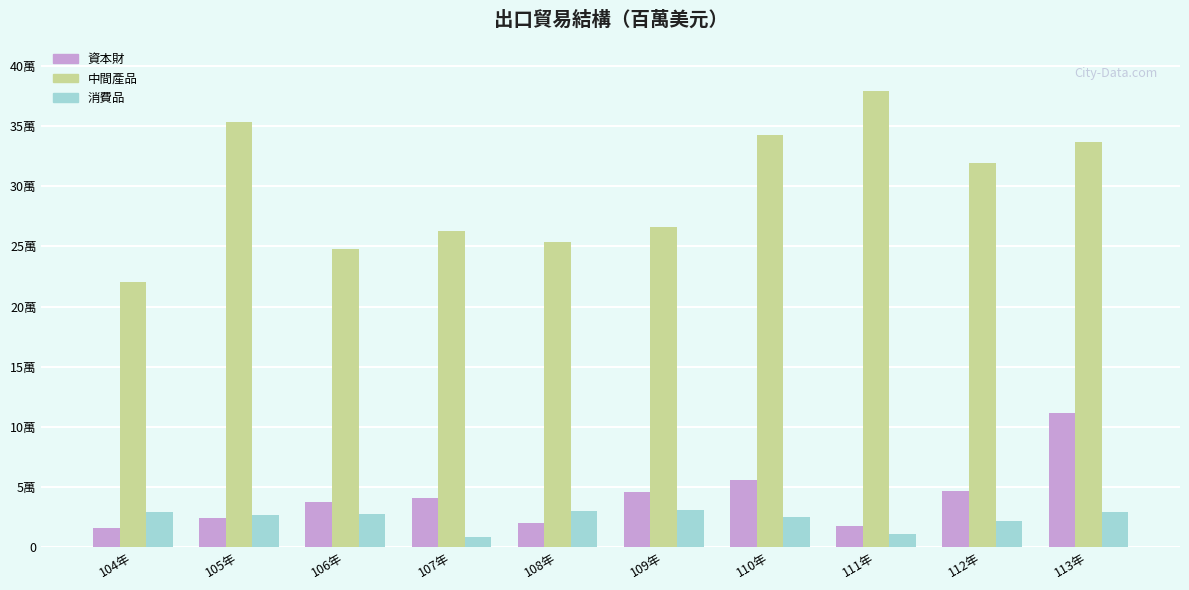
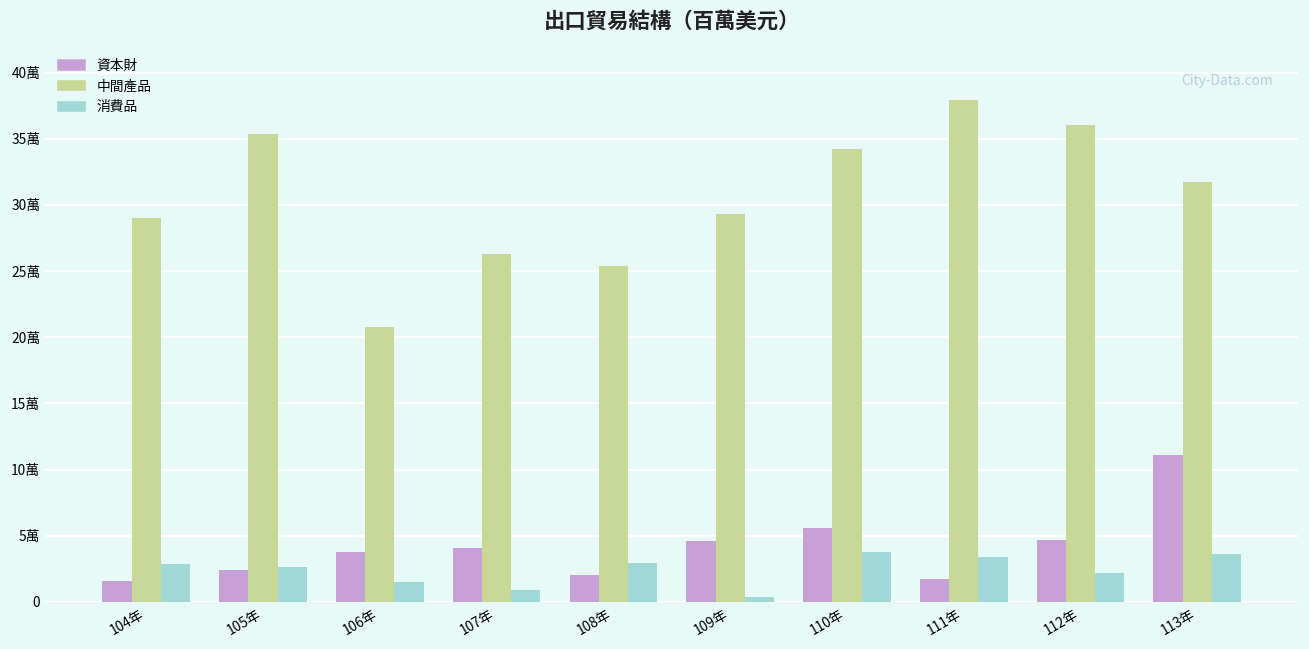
  {
    "資本財": {
      "104年": "1.6萬",
      "105年": "2.4萬",
      "106年": "3.8萬",
      "107年": "4.0萬",
      "108年": "2.0萬",
      "109年": "4.6萬",
      "110年": "5.6萬",
      "111年": "1.7萬",
      "112年": "4.7萬",
      "113年": "11.1萬"
    },
    "中間產品": {
-     "104年": "22.0萬",
+     "104年": "29.0萬",
      "105年": "35.3萬",
-     "106年": "24.8萬",
+     "106年": "20.8萬",
      "107年": "26.3萬",
      "108年": "25.3萬",
-     "109年": "26.6萬",
+     "109年": "29.3萬",
      "110年": "34.3萬",
      "111年": "37.9萬",
-     "112年": "32.0萬",
-     "113年": "33.7萬"
+     "112年": "36.0萬",
+     "113年": "31.7萬"
    },
    "消費品": {
      "104年": "2.9萬",
      "105年": "2.7萬",
-     "106年": "2.8萬",
+     "106年": "1.5萬",
      "107年": "0.9萬",
      "108年": "3.0萬",
-     "109年": "3.1萬",
-     "110年": "2.5萬",
-     "111年": "1.1萬",
+     "109年": "0.4萬",
+     "110年": "3.8萬",
+     "111年": "3.4萬",
      "112年": "2.2萬",
-     "113年": "2.9萬"
+     "113年": "3.6萬"
    }
  }
